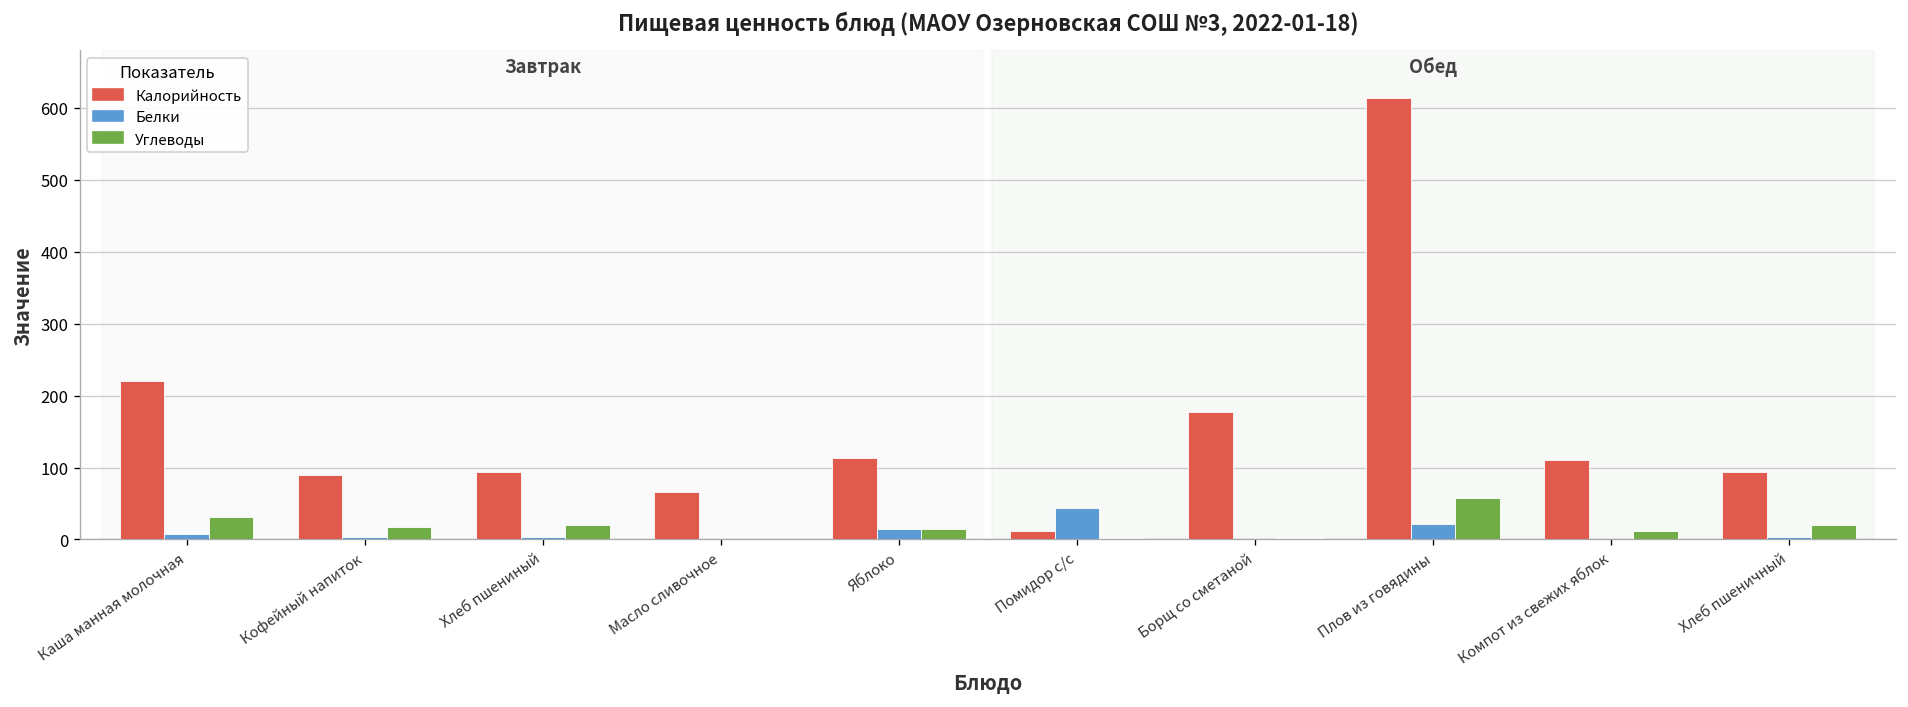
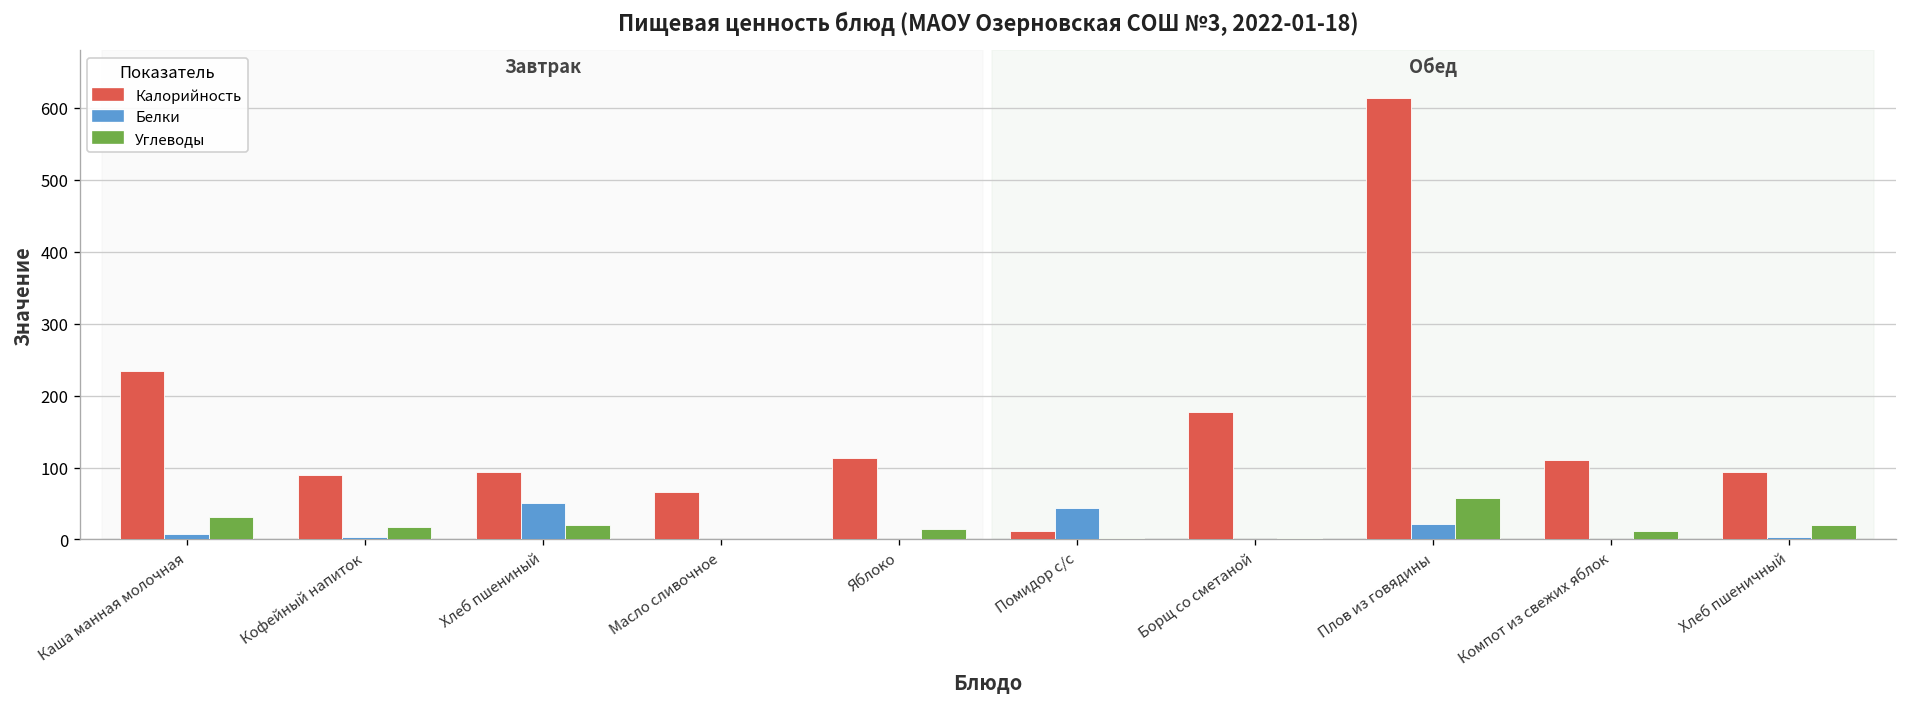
  {
    "Калорийность": {
-     "Каша манная молочная": 220,
+     "Каша манная молочная": 230,
      "Кофейный напиток": 90,
      "Хлеб пшениный": 90,
      "Масло сливочное": 70,
      "Яблоко": 110,
      "Помидор с/с": 10,
      "Борщ со сметаной": 180,
      "Плов из говядины": 610,
      "Компот из свежих яблок": 110,
      "Хлеб пшеничный": 90
    },
    "Белки": {
      "Каша манная молочная": 10,
-     "Хлеб пшениный": 0,
+     "Хлеб пшениный": 50,
      "Масло сливочное": 0,
-     "Яблоко": 20,
+     "Яблоко": 0,
      "Помидор с/с": 40,
      "Плов из говядины": 20,
      "Компот из свежих яблок": 0
    },
    "Углеводы": {
      "Каша манная молочная": 30,
      "Кофейный напиток": 20,
      "Хлеб пшениный": 20,
      "Масло сливочное": 0,
      "Яблоко": 20,
      "Плов из говядины": 60,
      "Компот из свежих яблок": 10,
      "Хлеб пшеничный": 20
    }
  }
